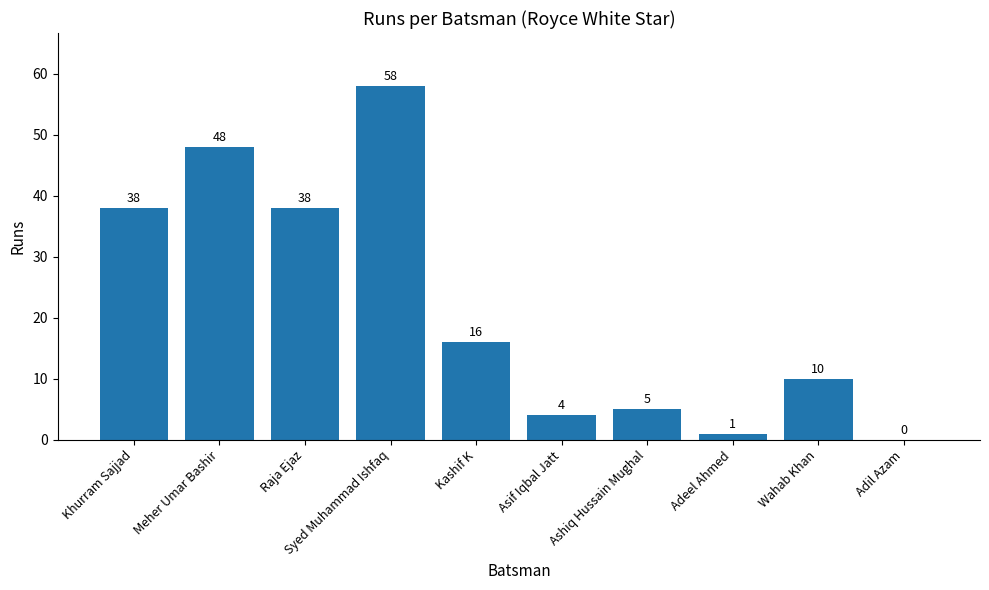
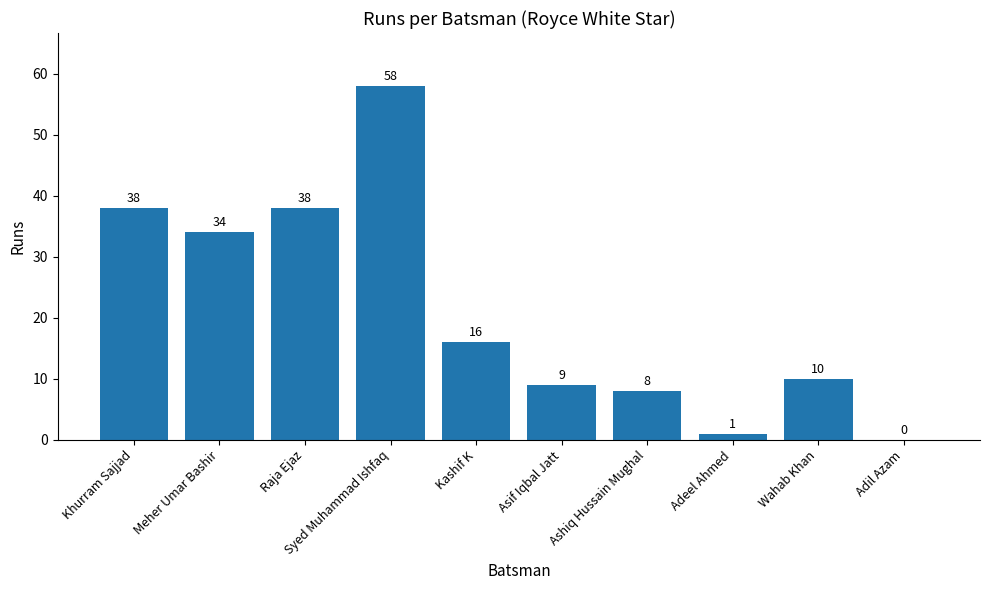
  {
    "Khurram Sajjad": 38,
-   "Meher Umar Bashir": 48,
+   "Meher Umar Bashir": 34,
    "Raja Ejaz": 38,
    "Syed Muhammad Ishfaq": 58,
    "Kashif K": 16,
-   "Asif Iqbal Jatt": 4,
-   "Ashiq Hussain Mughal": 5,
+   "Asif Iqbal Jatt": 9,
+   "Ashiq Hussain Mughal": 8,
    "Adeel Ahmed": 1,
    "Wahab Khan": 10,
    "Adil Azam": 0
  }
